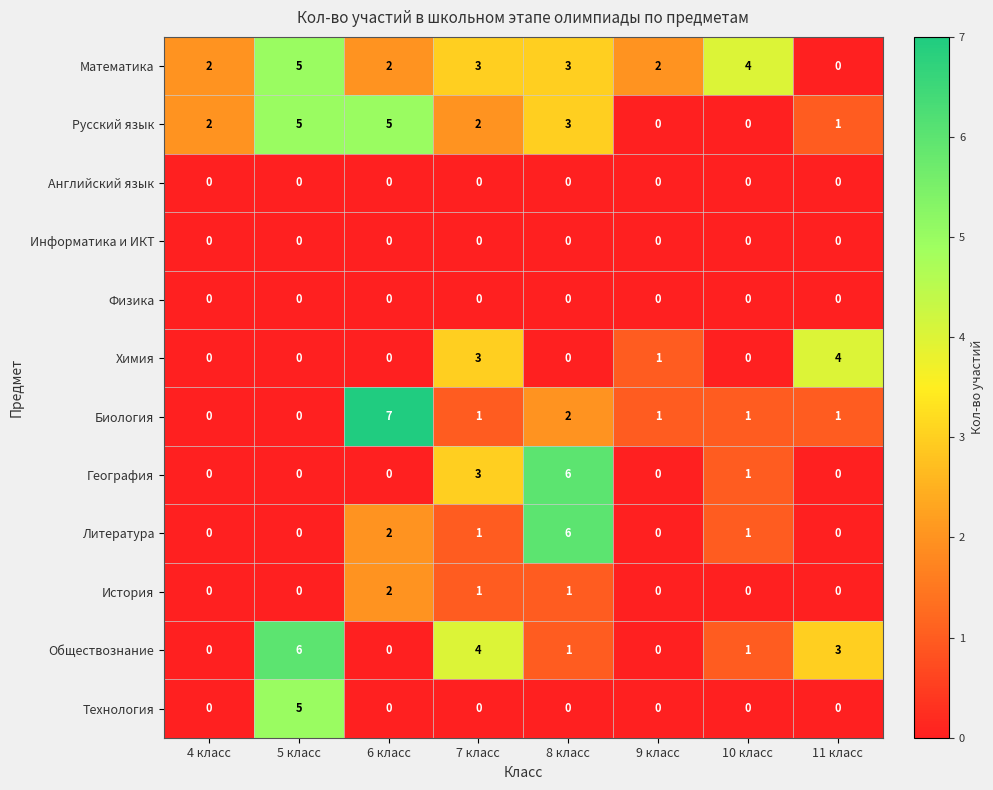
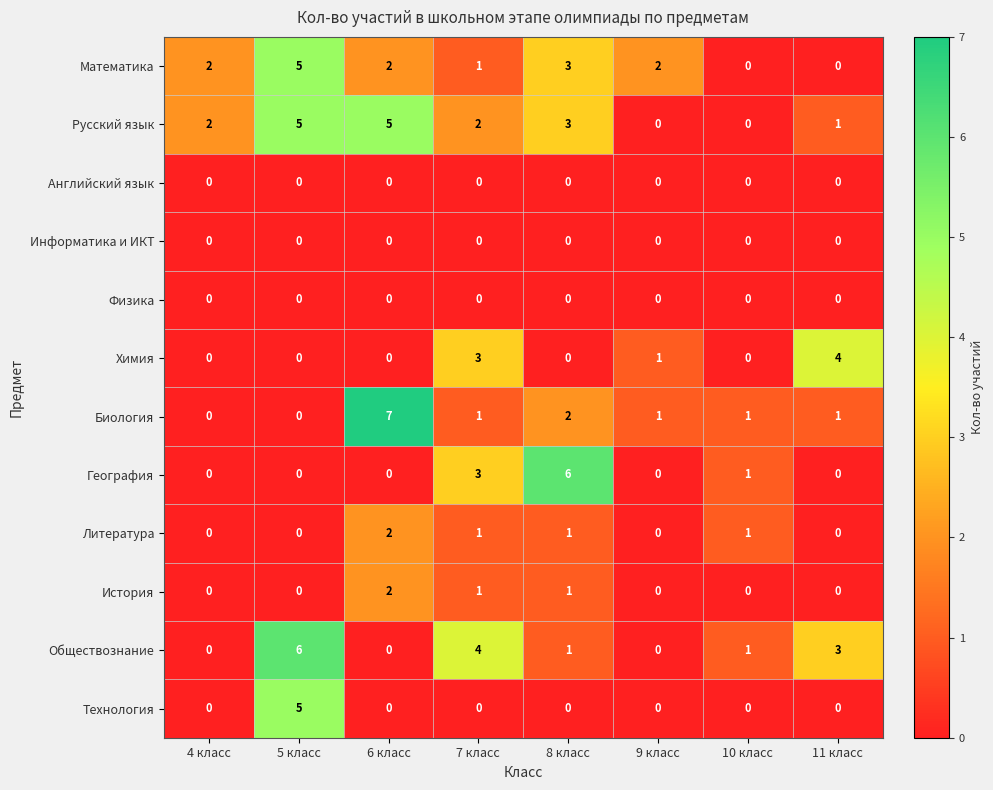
  {
    "Математика": {
      "4 класс": 2,
      "5 класс": 5,
      "6 класс": 2,
-     "7 класс": 3,
+     "7 класс": 1,
      "8 класс": 3,
      "9 класс": 2,
-     "10 класс": 4,
+     "10 класс": 0,
      "11 класс": 0
    },
    "Русский язык": {
      "4 класс": 2,
      "5 класс": 5,
      "6 класс": 5,
      "7 класс": 2,
      "8 класс": 3,
      "9 класс": 0,
      "10 класс": 0,
      "11 класс": 1
    },
    "Английский язык": {
      "4 класс": 0,
      "5 класс": 0,
      "6 класс": 0,
      "7 класс": 0,
      "8 класс": 0,
      "9 класс": 0,
      "10 класс": 0,
      "11 класс": 0
    },
    "Информатика и ИКТ": {
      "4 класс": 0,
      "5 класс": 0,
      "6 класс": 0,
      "7 класс": 0,
      "8 класс": 0,
      "9 класс": 0,
      "10 класс": 0,
      "11 класс": 0
    },
    "Физика": {
      "4 класс": 0,
      "5 класс": 0,
      "6 класс": 0,
      "7 класс": 0,
      "8 класс": 0,
      "9 класс": 0,
      "10 класс": 0,
      "11 класс": 0
    },
    "Химия": {
      "4 класс": 0,
      "5 класс": 0,
      "6 класс": 0,
      "7 класс": 3,
      "8 класс": 0,
      "9 класс": 1,
      "10 класс": 0,
      "11 класс": 4
    },
    "Биология": {
      "4 класс": 0,
      "5 класс": 0,
      "6 класс": 7,
      "7 класс": 1,
      "8 класс": 2,
      "9 класс": 1,
      "10 класс": 1,
      "11 класс": 1
    },
    "География": {
      "4 класс": 0,
      "5 класс": 0,
      "6 класс": 0,
      "7 класс": 3,
      "8 класс": 6,
      "9 класс": 0,
      "10 класс": 1,
      "11 класс": 0
    },
    "Литература": {
      "4 класс": 0,
      "5 класс": 0,
      "6 класс": 2,
      "7 класс": 1,
-     "8 класс": 6,
+     "8 класс": 1,
      "9 класс": 0,
      "10 класс": 1,
      "11 класс": 0
    },
    "История": {
      "4 класс": 0,
      "5 класс": 0,
      "6 класс": 2,
      "7 класс": 1,
      "8 класс": 1,
      "9 класс": 0,
      "10 класс": 0,
      "11 класс": 0
    },
    "Обществознание": {
      "4 класс": 0,
      "5 класс": 6,
      "6 класс": 0,
      "7 класс": 4,
      "8 класс": 1,
      "9 класс": 0,
      "10 класс": 1,
      "11 класс": 3
    },
    "Технология": {
      "4 класс": 0,
      "5 класс": 5,
      "6 класс": 0,
      "7 класс": 0,
      "8 класс": 0,
      "9 класс": 0,
      "10 класс": 0,
      "11 класс": 0
    }
  }
